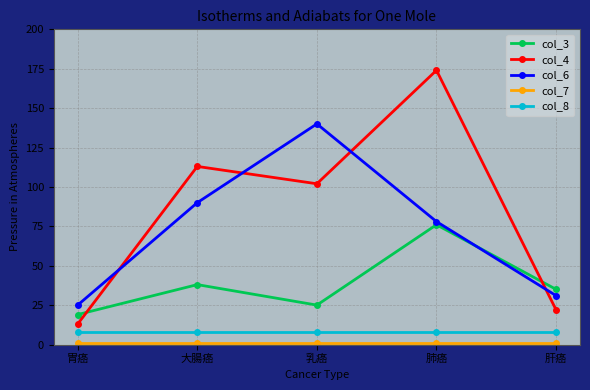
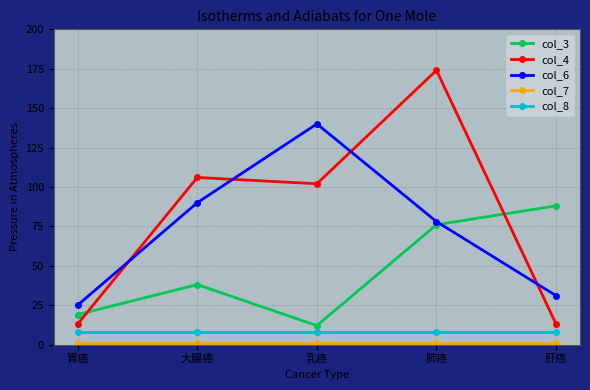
  {
    "col_3": {
      "胃癌": 19,
      "大腸癌": 38,
-     "乳癌": 25,
+     "乳癌": 12,
      "肺癌": 76,
-     "肝癌": 35
+     "肝癌": 88
    },
    "col_4": {
      "胃癌": 13,
-     "大腸癌": 113,
+     "大腸癌": 106,
      "乳癌": 102,
      "肺癌": 174,
-     "肝癌": 22
+     "肝癌": 13
    },
    "col_6": {
      "胃癌": 25,
      "大腸癌": 90,
      "乳癌": 140,
      "肺癌": 78,
      "肝癌": 31
    },
    "col_7": {
      "胃癌": 1,
      "大腸癌": 1,
      "乳癌": 1,
      "肺癌": 1,
      "肝癌": 1
    },
    "col_8": {
      "胃癌": 8,
      "大腸癌": 8,
      "乳癌": 8,
      "肺癌": 8,
      "肝癌": 8
    }
  }
